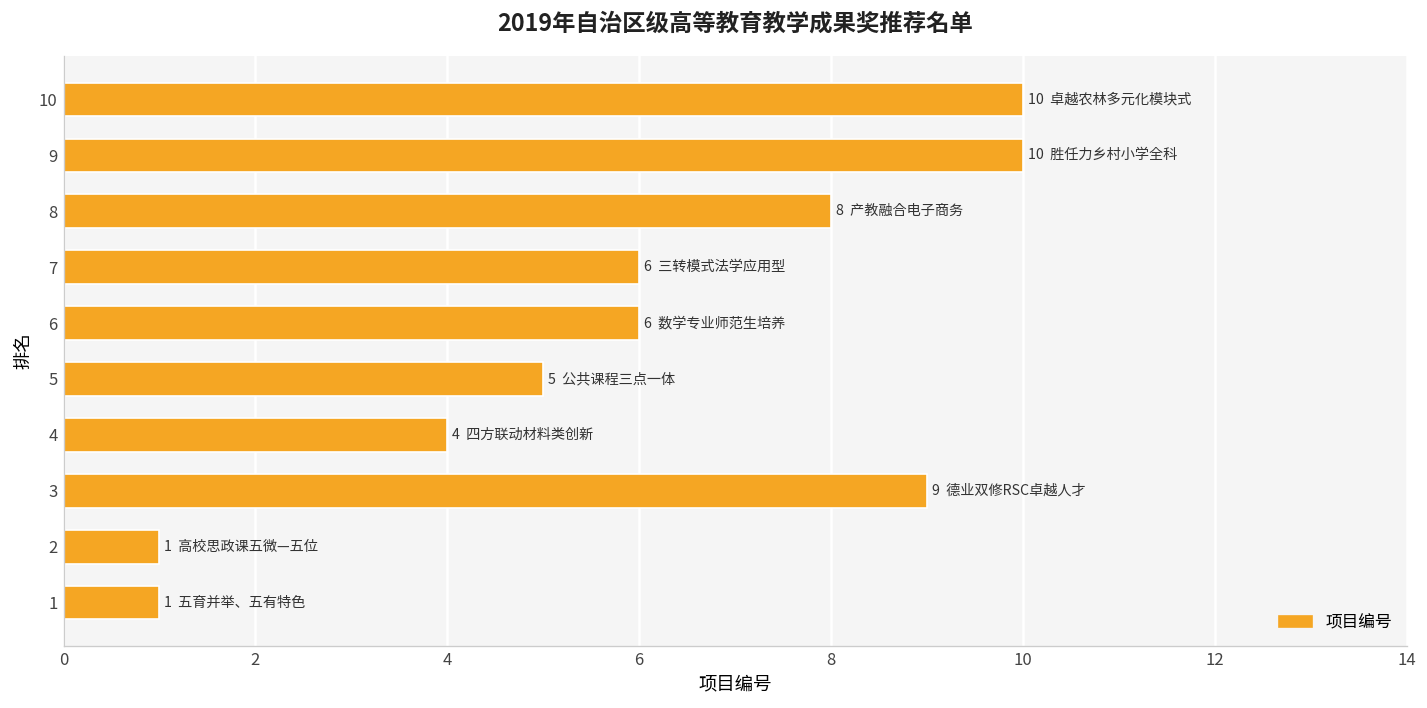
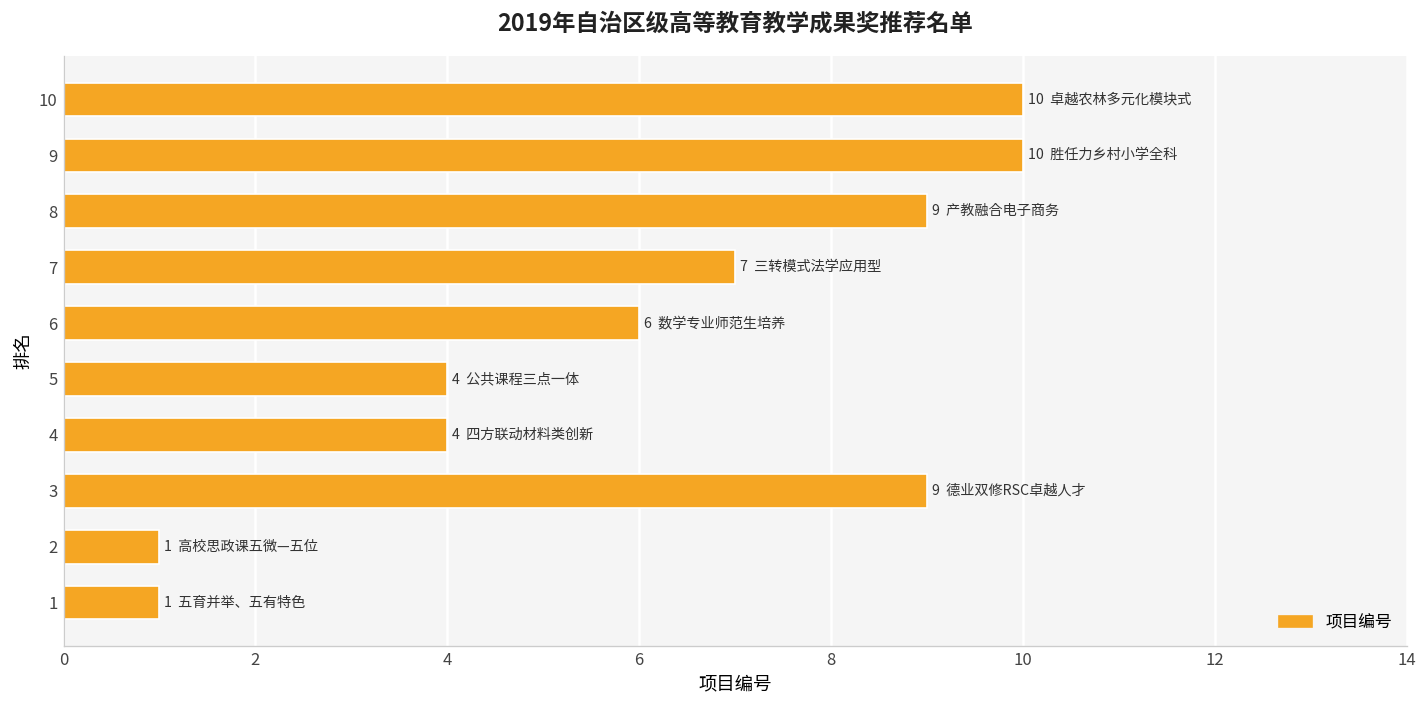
  {
    "10": 10,
    "9": 10,
-   "8": 8,
-   "7": 6,
+   "8": 9,
+   "7": 7,
    "6": 6,
-   "5": 5,
+   "5": 4,
    "4": 4,
    "3": 9,
    "2": 1,
    "1": 1
  }
